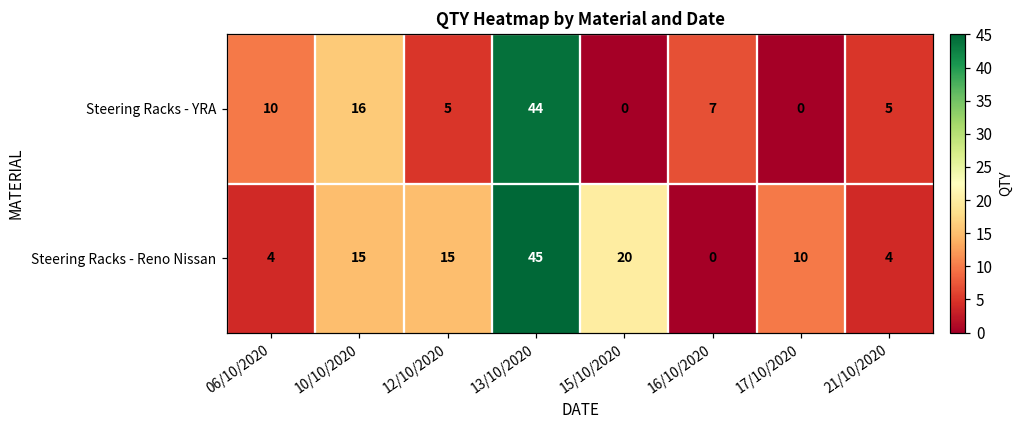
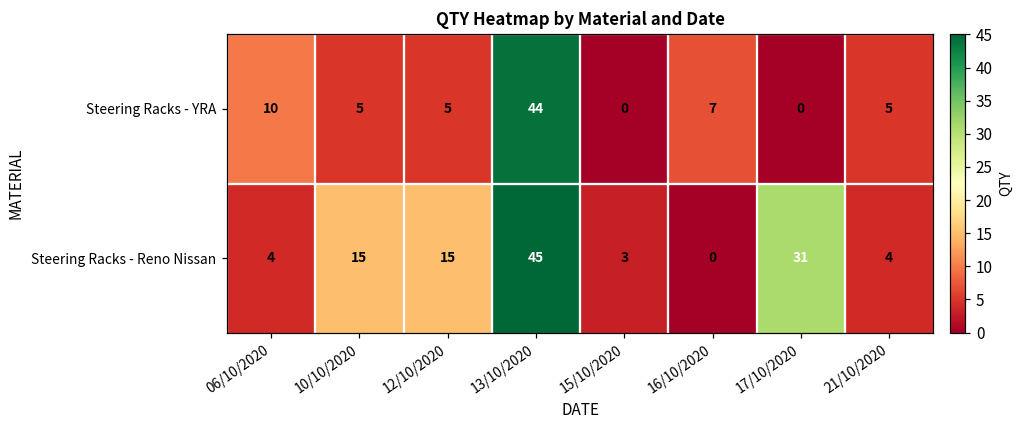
  {
    "Steering Racks - YRA": {
      "06/10/2020": 10,
-     "10/10/2020": 16,
+     "10/10/2020": 5,
      "12/10/2020": 5,
      "13/10/2020": 44,
      "15/10/2020": 0,
      "16/10/2020": 7,
      "17/10/2020": 0,
      "21/10/2020": 5
    },
    "Steering Racks - Reno Nissan": {
      "06/10/2020": 4,
      "10/10/2020": 15,
      "12/10/2020": 15,
      "13/10/2020": 45,
-     "15/10/2020": 20,
+     "15/10/2020": 3,
      "16/10/2020": 0,
-     "17/10/2020": 10,
+     "17/10/2020": 31,
      "21/10/2020": 4
    }
  }
